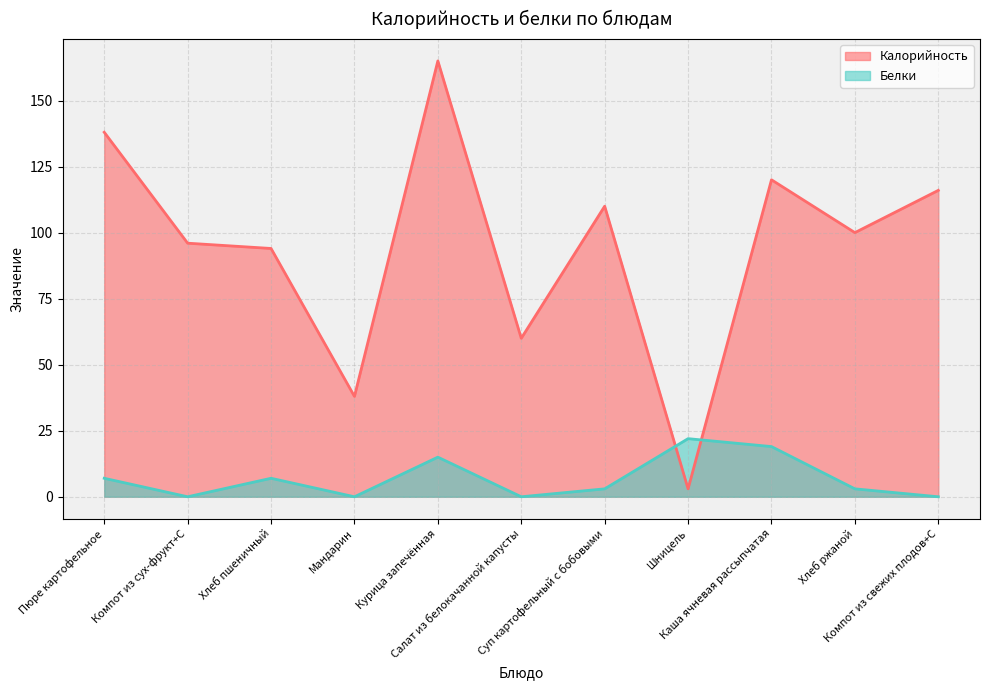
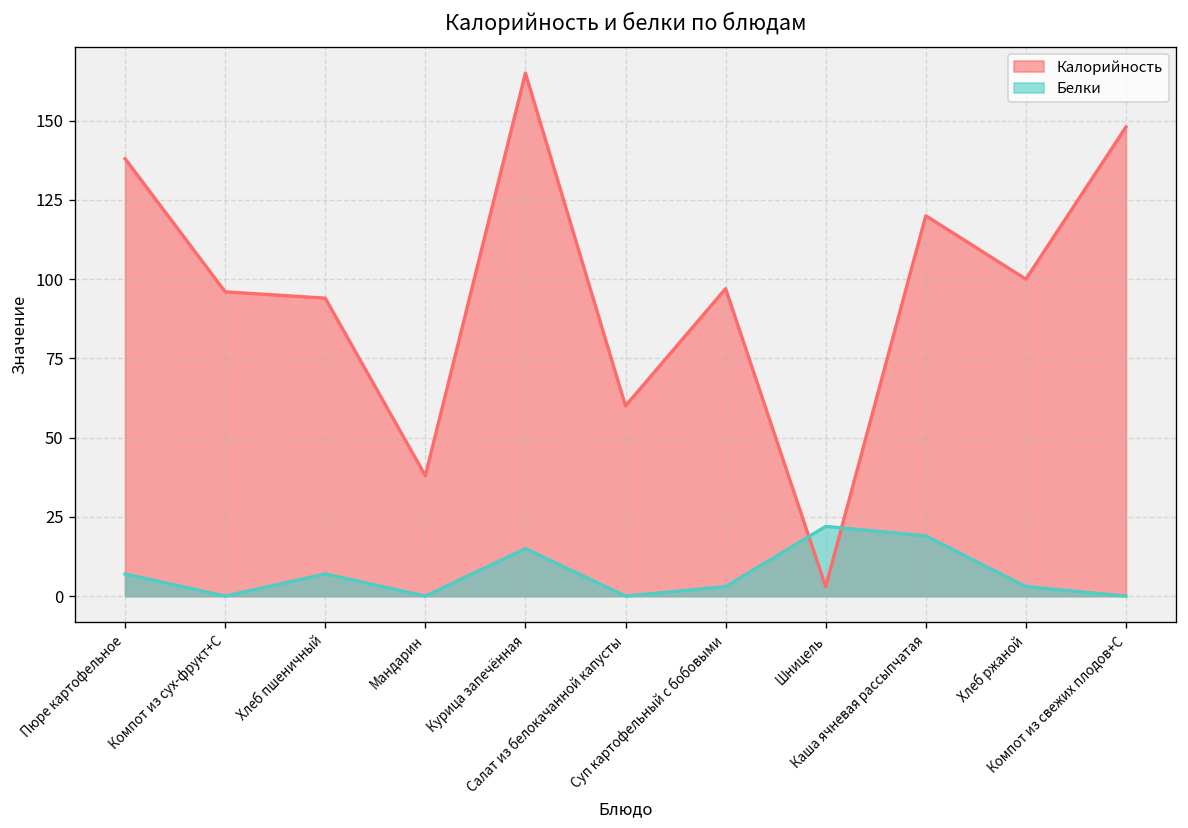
  {
    "Калорийность": {
      "Пюре картофельное": 138,
      "Компот из сух-фрукт+С": 96,
      "Хлеб пшеничный": 94,
      "Мандарин": 38,
      "Курица запечённая": 165,
      "Салат из белокачанной капусты": 60,
-     "Суп картофельный с бобовыми": 110,
+     "Суп картофельный с бобовыми": 97,
      "Шницель": 3,
      "Каша ячневая рассыпчатая": 120,
      "Хлеб ржаной": 100,
-     "Компот из свежих плодов+С": 116
+     "Компот из свежих плодов+С": 148
    },
    "Белки": {
      "Пюре картофельное": 7,
      "Компот из сух-фрукт+С": 0,
      "Хлеб пшеничный": 7,
      "Мандарин": 0,
      "Курица запечённая": 15,
      "Салат из белокачанной капусты": 0,
      "Суп картофельный с бобовыми": 3,
      "Шницель": 22,
      "Каша ячневая рассыпчатая": 19,
      "Хлеб ржаной": 3,
      "Компот из свежих плодов+С": 0
    }
  }
